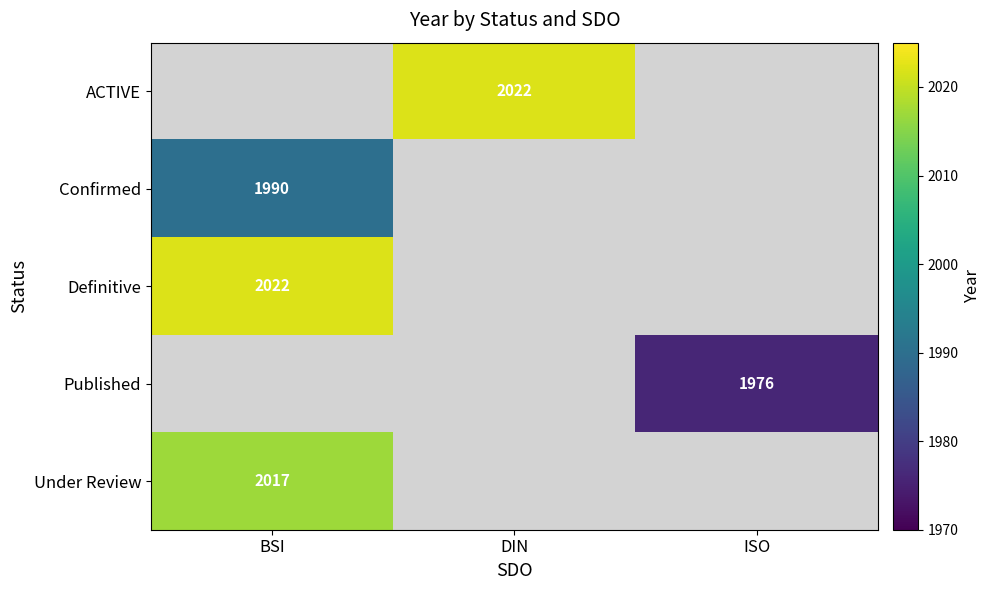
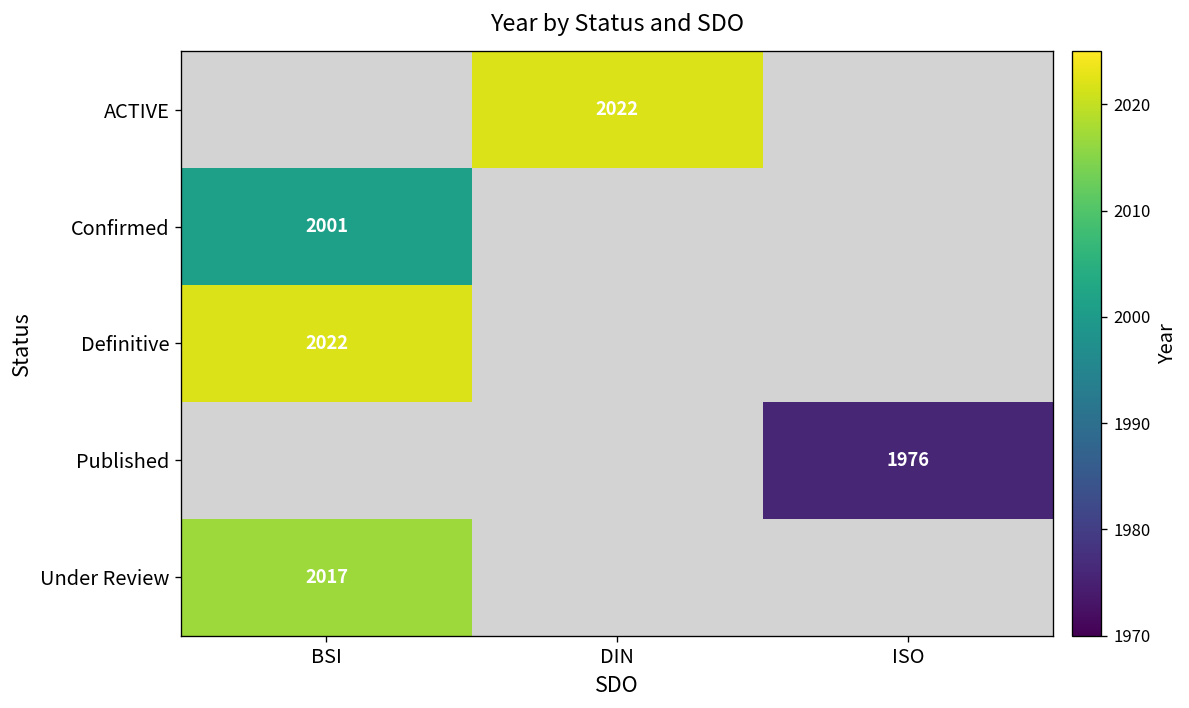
  {
    "ACTIVE": {
      "DIN": 2022
    },
    "Confirmed": {
-     "BSI": 1990
+     "BSI": 2001
    },
    "Definitive": {
      "BSI": 2022
    },
    "Published": {
      "ISO": 1976
    },
    "Under Review": {
      "BSI": 2017
    }
  }
